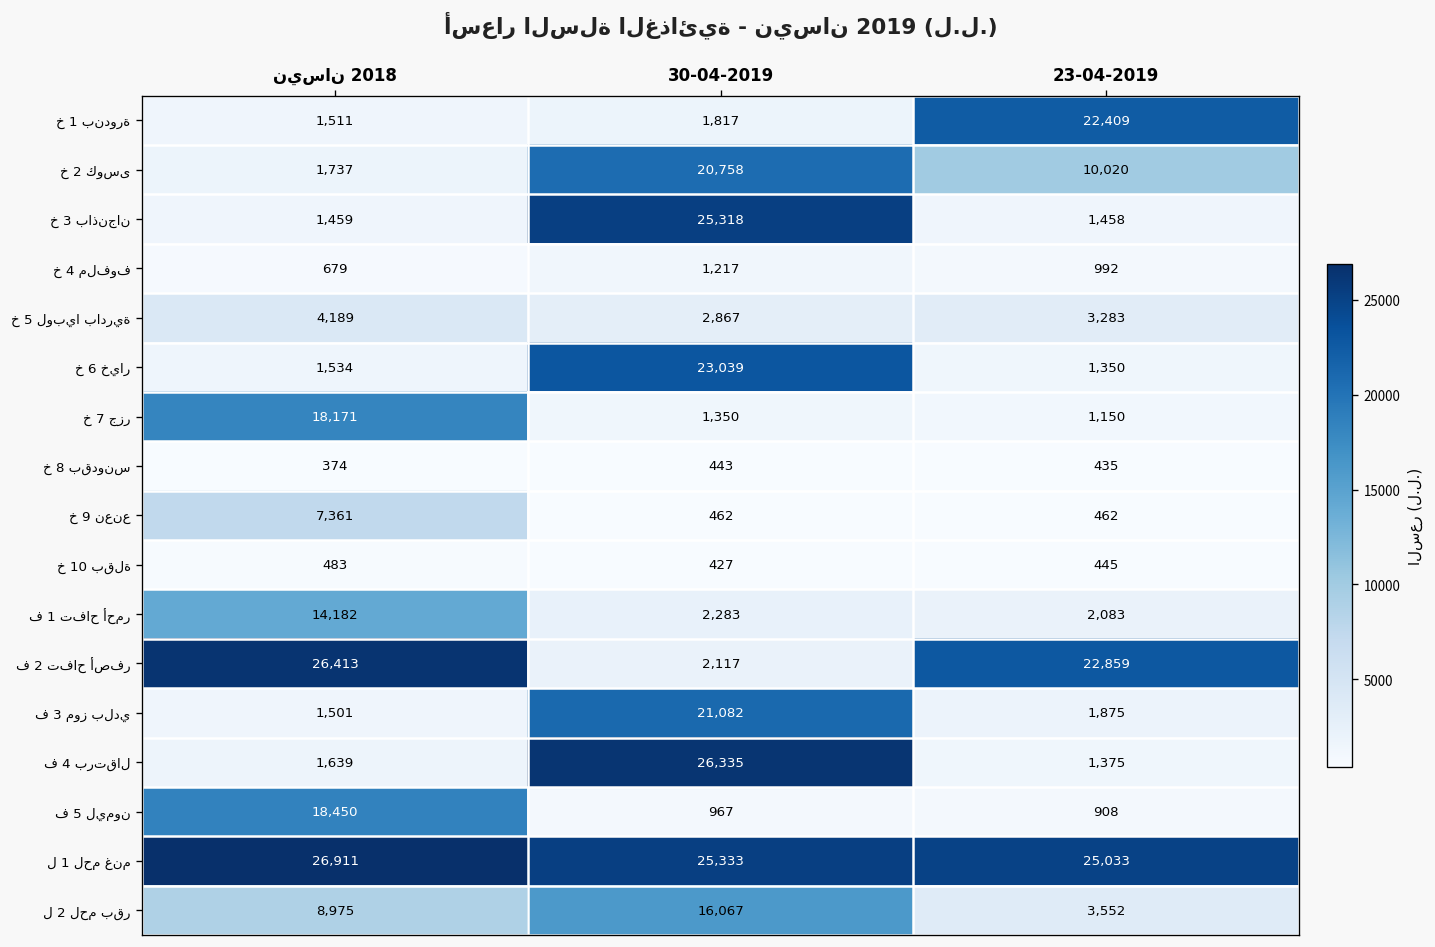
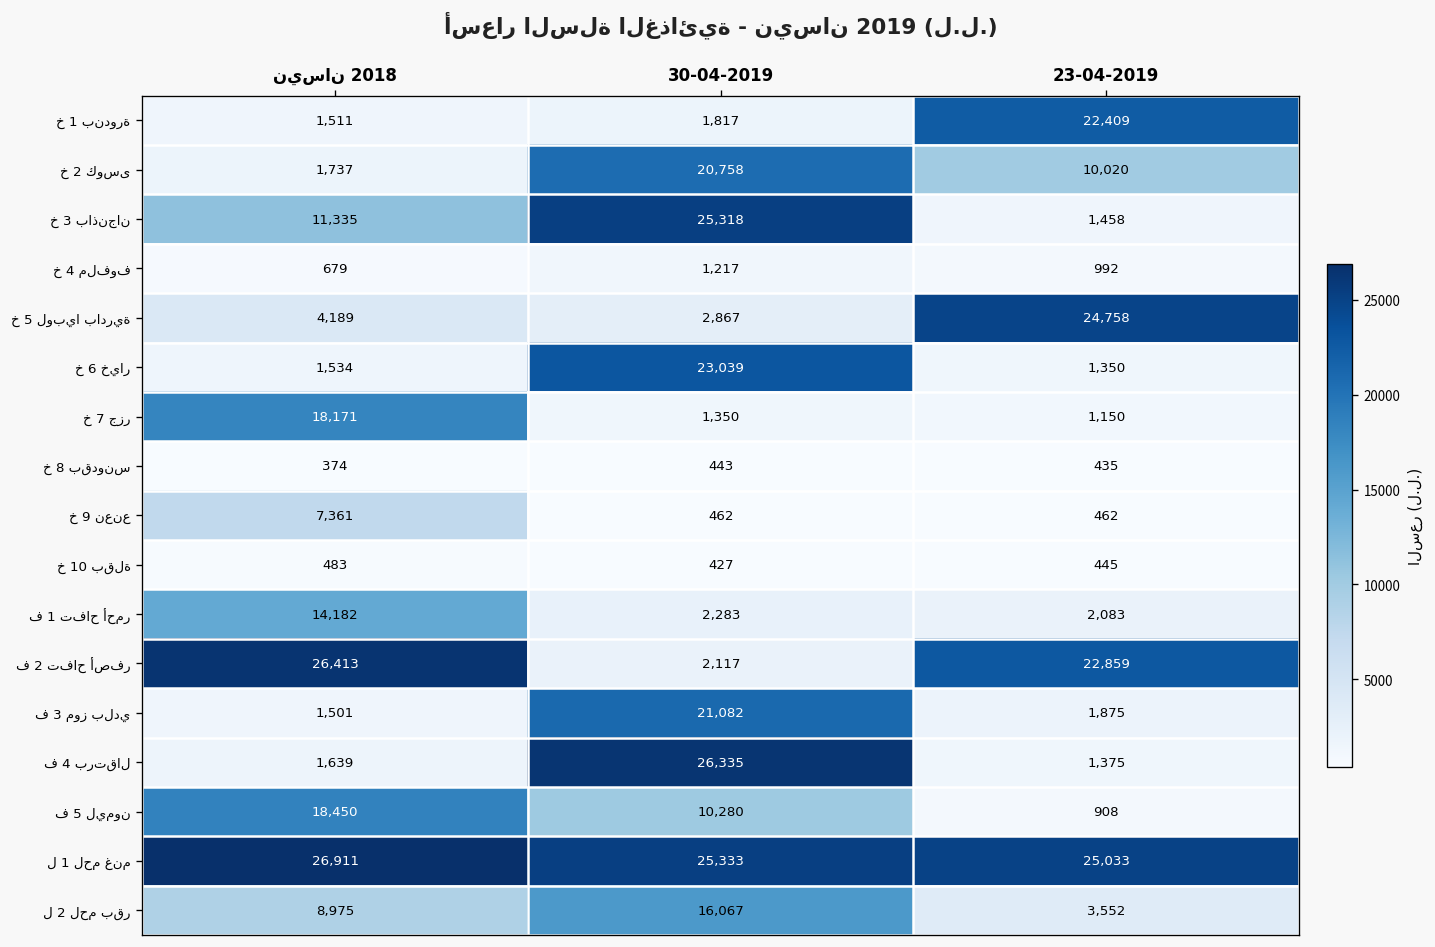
  {
    "خ 1 بندورة": {
      "نيسان 2018": "1,511",
      "30-04-2019": "1,817",
      "23-04-2019": "22,409"
    },
    "خ 2 كوسى": {
      "نيسان 2018": "1,737",
      "30-04-2019": "20,758",
      "23-04-2019": "10,020"
    },
    "خ 3 باذنجان": {
-     "نيسان 2018": "1,459",
+     "نيسان 2018": "11,335",
      "30-04-2019": "25,318",
      "23-04-2019": "1,458"
    },
    "خ 4 ملفوف": {
      "نيسان 2018": "679",
      "30-04-2019": "1,217",
      "23-04-2019": "992"
    },
    "خ 5 لوبيا بادرية": {
      "نيسان 2018": "4,189",
      "30-04-2019": "2,867",
-     "23-04-2019": "3,283"
+     "23-04-2019": "24,758"
    },
    "خ 6 خيار": {
      "نيسان 2018": "1,534",
      "30-04-2019": "23,039",
      "23-04-2019": "1,350"
    },
    "خ 7 جزر": {
      "نيسان 2018": "18,171",
      "30-04-2019": "1,350",
      "23-04-2019": "1,150"
    },
    "خ 8 بقدونس": {
      "نيسان 2018": "374",
      "30-04-2019": "443",
      "23-04-2019": "435"
    },
    "خ 9 نعنع": {
      "نيسان 2018": "7,361",
      "30-04-2019": "462",
      "23-04-2019": "462"
    },
    "خ 10 بقلة": {
      "نيسان 2018": "483",
      "30-04-2019": "427",
      "23-04-2019": "445"
    },
    "ف 1 تفاح أحمر": {
      "نيسان 2018": "14,182",
      "30-04-2019": "2,283",
      "23-04-2019": "2,083"
    },
    "ف 2 تفاح أصفر": {
      "نيسان 2018": "26,413",
      "30-04-2019": "2,117",
      "23-04-2019": "22,859"
    },
    "ف 3 موز بلدي": {
      "نيسان 2018": "1,501",
      "30-04-2019": "21,082",
      "23-04-2019": "1,875"
    },
    "ف 4 برتقال": {
      "نيسان 2018": "1,639",
      "30-04-2019": "26,335",
      "23-04-2019": "1,375"
    },
    "ف 5 ليمون": {
      "نيسان 2018": "18,450",
-     "30-04-2019": "967",
+     "30-04-2019": "10,280",
      "23-04-2019": "908"
    },
    "ل 1 لحم غنم": {
      "نيسان 2018": "26,911",
      "30-04-2019": "25,333",
      "23-04-2019": "25,033"
    },
    "ل 2 لحم بقر": {
      "نيسان 2018": "8,975",
      "30-04-2019": "16,067",
      "23-04-2019": "3,552"
    }
  }
